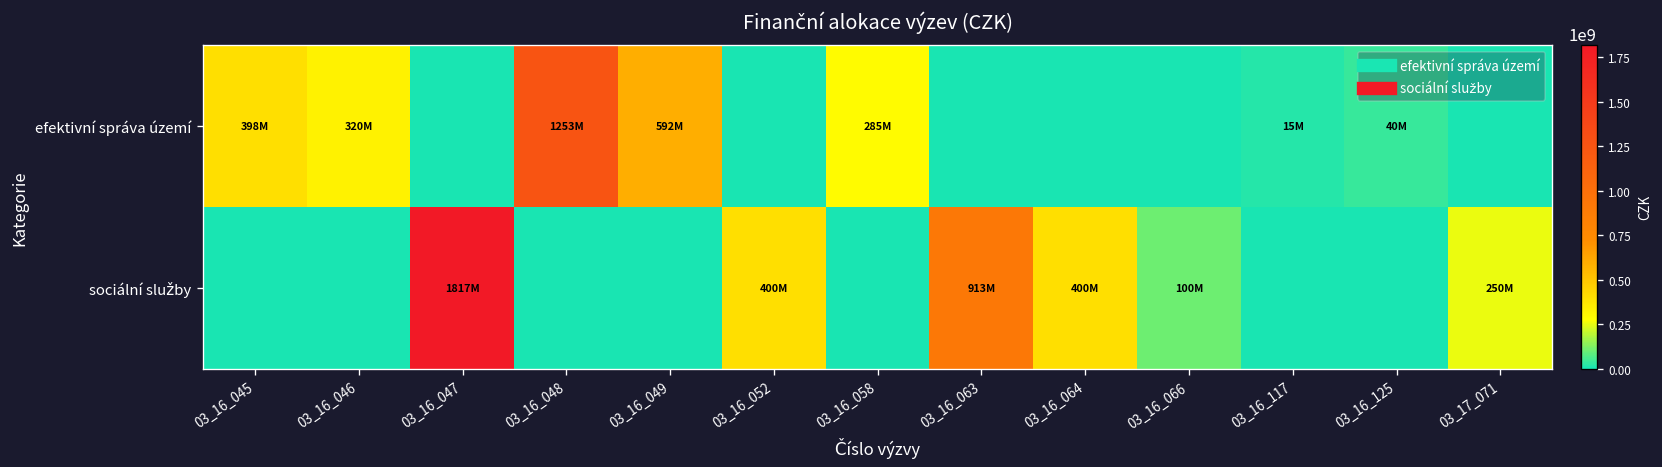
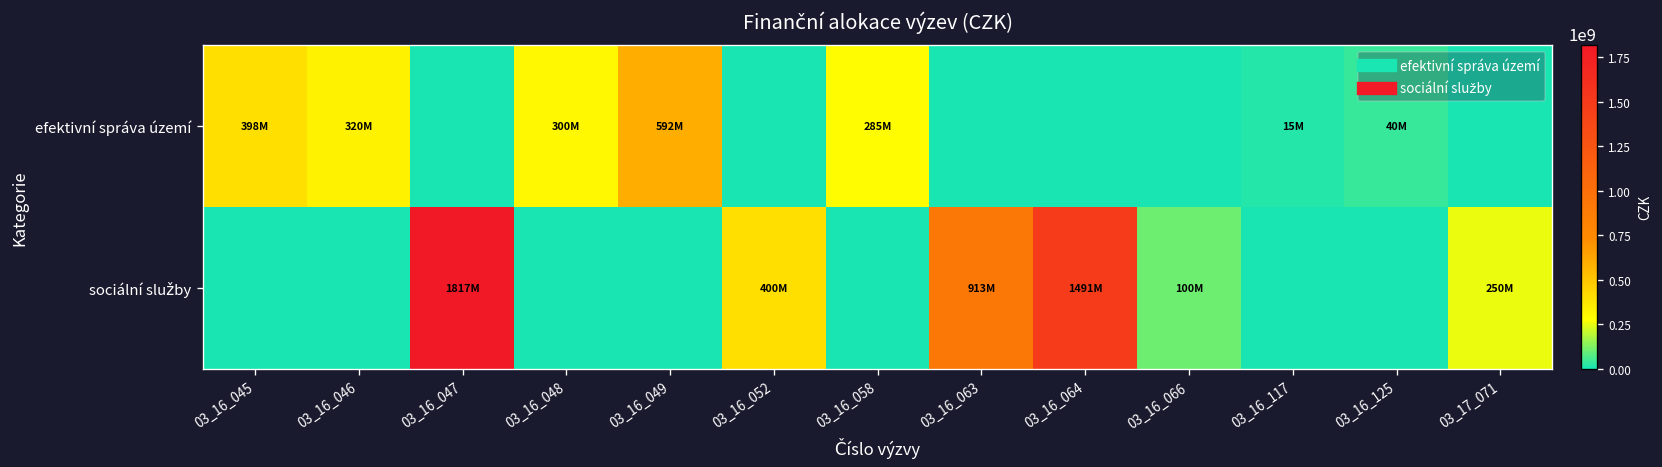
  {
    "efektivní správa území": {
      "03_16_045": "398M",
      "03_16_046": "320M",
-     "03_16_048": "1253M",
+     "03_16_048": "300M",
      "03_16_049": "592M",
      "03_16_058": "285M",
      "03_16_117": "15M",
      "03_16_125": "40M"
    },
    "sociální služby": {
      "03_16_047": "1817M",
      "03_16_052": "400M",
      "03_16_063": "913M",
-     "03_16_064": "400M",
+     "03_16_064": "1491M",
      "03_16_066": "100M",
      "03_17_071": "250M"
    }
  }
